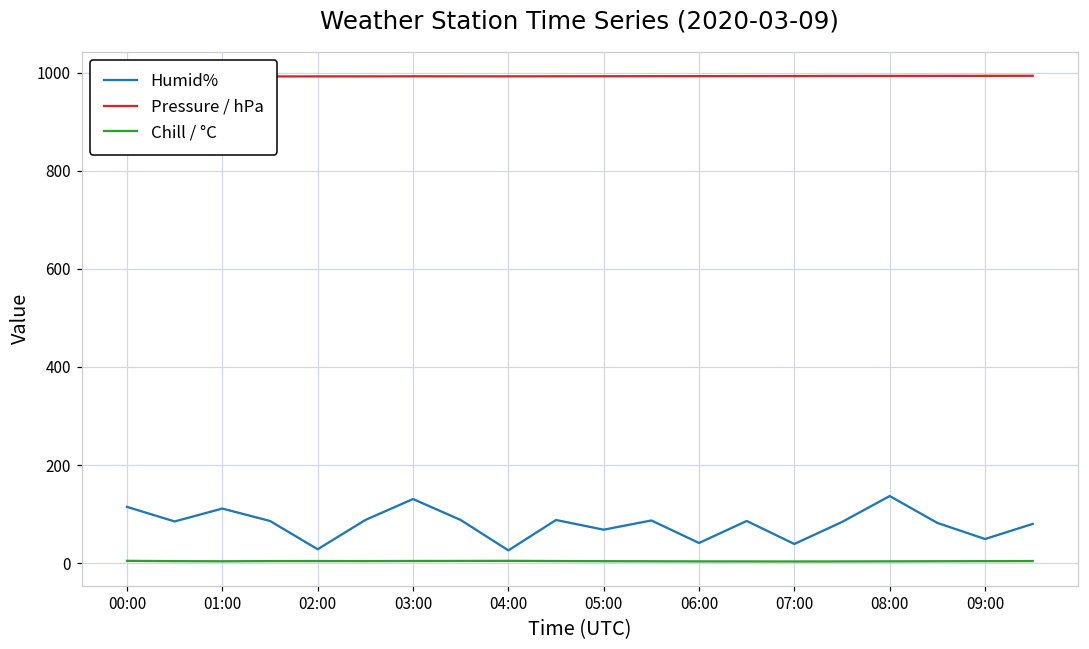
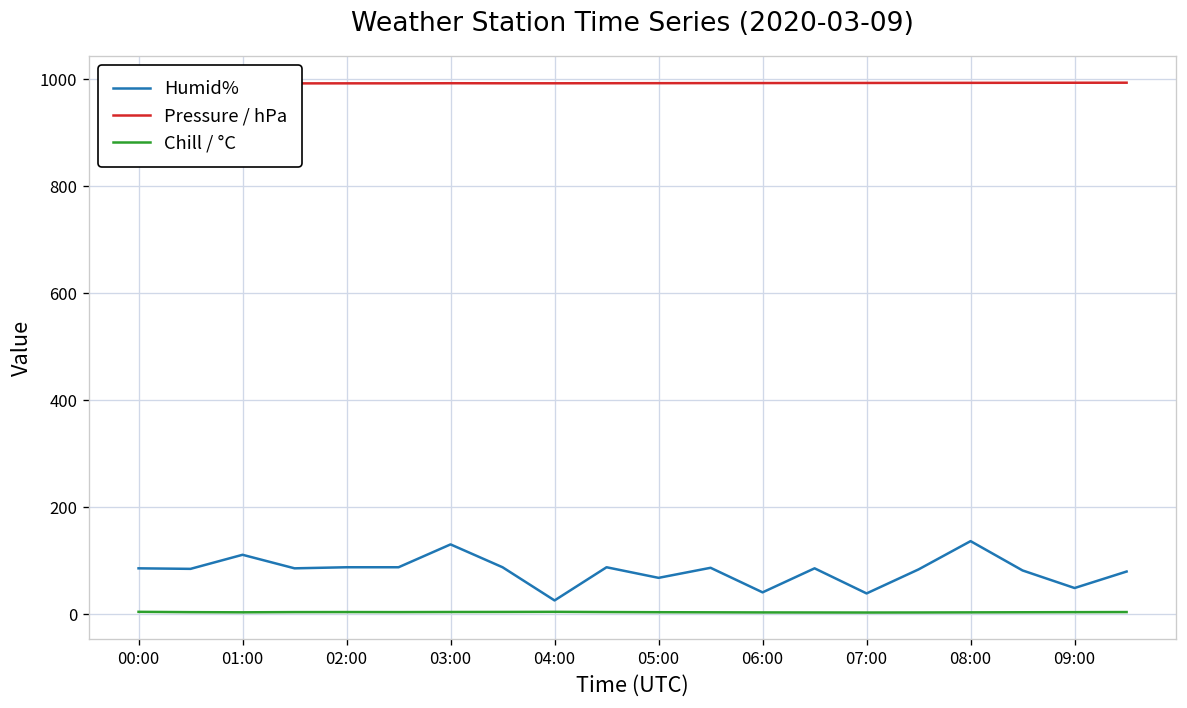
  {
    "Humid%": {
-     "00:00": 110,
+     "00:00": 90,
      "01:00": 110,
-     "02:00": 30,
+     "02:00": 90,
      "03:00": 130,
      "04:00": 30,
      "05:00": 70,
      "06:00": 40,
      "07:00": 40,
      "08:00": 140,
      "09:00": 50
    },
    "Pressure / hPa": {
      "02:00": 990,
      "03:00": 990,
      "04:00": 990,
      "05:00": 990,
      "06:00": 990,
      "07:00": 990,
      "08:00": 990,
      "09:00": 990
    },
    "Chill / °C": {
      "00:00": 0,
      "01:00": 0,
      "02:00": 0,
      "03:00": 0,
      "04:00": 0,
      "05:00": 0,
      "06:00": 0,
      "07:00": 0,
      "08:00": 0,
      "09:00": 0
    }
  }
